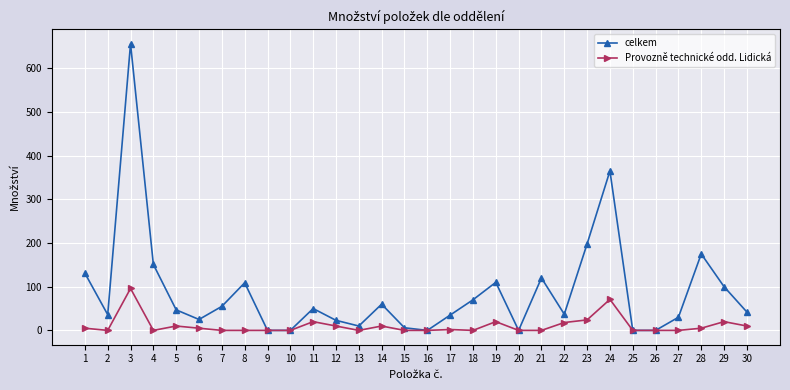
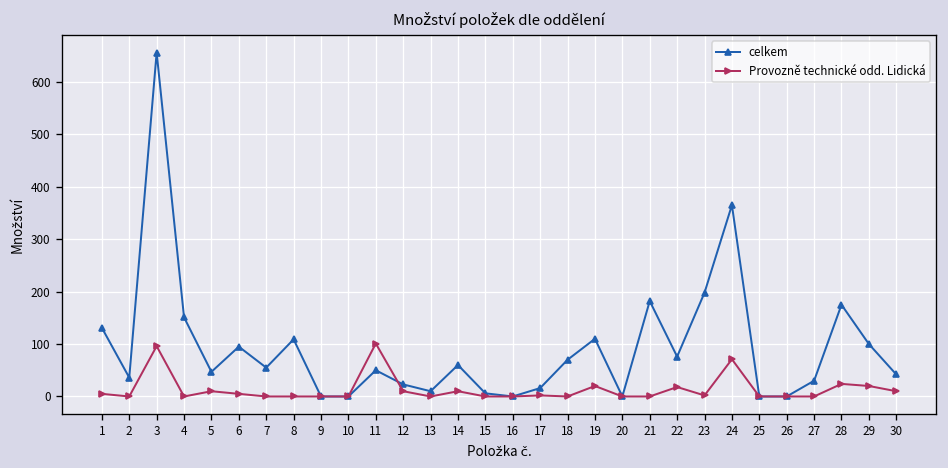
  {
    "celkem": {
      "1": 130,
      "2": 40,
      "3": 660,
      "4": 150,
      "5": 50,
-     "6": 30,
+     "6": 100,
      "7": 60,
      "8": 110,
      "11": 50,
      "12": 20,
      "13": 10,
      "14": 60,
      "15": 10,
-     "17": 40,
+     "17": 20,
      "18": 70,
      "19": 110,
-     "21": 120,
-     "22": 40,
+     "21": 180,
+     "22": 80,
      "23": 200,
      "24": 370,
      "27": 30,
      "28": 180,
      "29": 100,
      "30": 40
    },
    "Provozně technické odd. Lidická": {
      "1": 10,
      "2": 0,
      "3": 100,
      "4": 0,
      "5": 10,
      "6": 10,
      "7": 0,
      "8": 0,
-     "11": 20,
+     "11": 100,
      "12": 10,
      "13": 0,
      "14": 10,
      "15": 0,
      "17": 0,
      "18": 0,
      "19": 20,
      "21": 0,
      "22": 20,
-     "23": 20,
+     "23": 0,
      "24": 70,
      "27": 0,
-     "28": 10,
+     "28": 20,
      "29": 20,
      "30": 10
    }
  }
